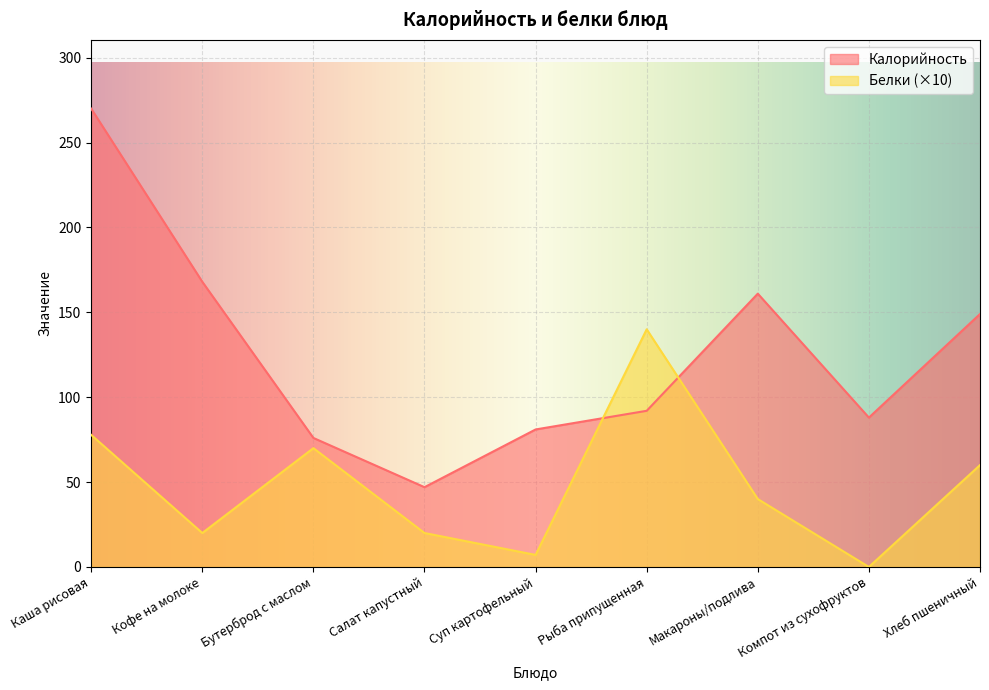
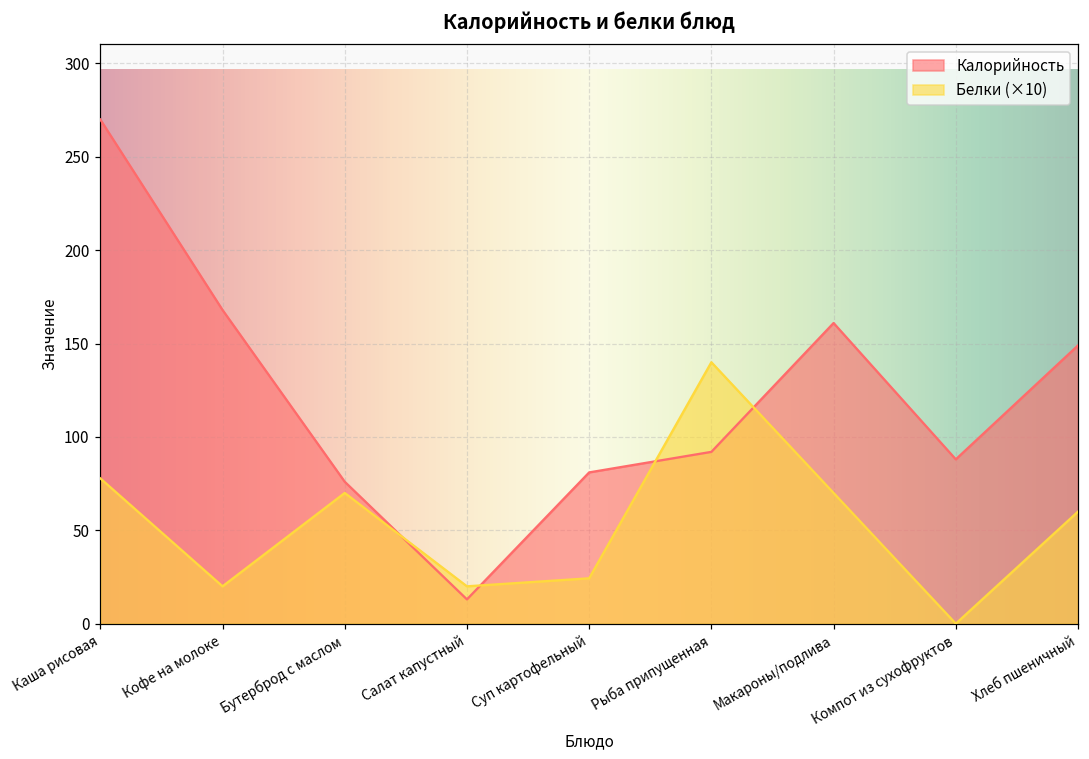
  {
    "Калорийность": {
      "Каша рисовая": 270,
      "Кофе на молоке": 168,
      "Бутерброд с маслом": 76,
-     "Салат капустный": 47,
+     "Салат капустный": 13,
      "Суп картофельный": 81,
      "Рыба припущенная": 92,
      "Макароны/подлива": 161,
      "Компот из сухофруктов": 88,
      "Хлеб пшеничный": 149
    },
    "Белки (×10)": {
      "Каша рисовая": 78,
      "Кофе на молоке": 20,
      "Бутерброд с маслом": 70,
      "Салат капустный": 20,
-     "Суп картофельный": 7,
+     "Суп картофельный": 24,
      "Рыба припущенная": 140,
-     "Макароны/подлива": 40,
+     "Макароны/подлива": 70,
      "Компот из сухофруктов": 0,
      "Хлеб пшеничный": 60
    }
  }
